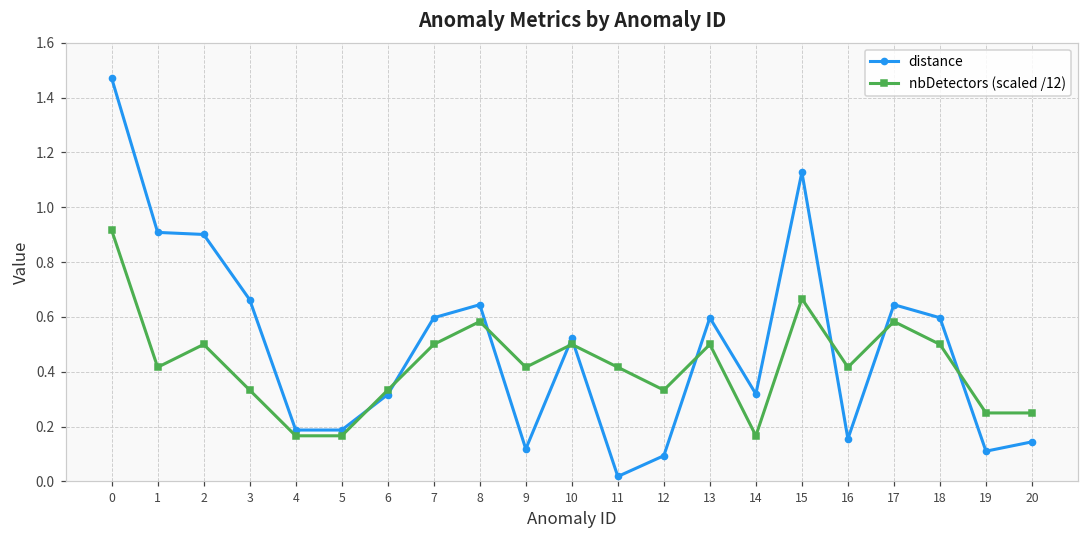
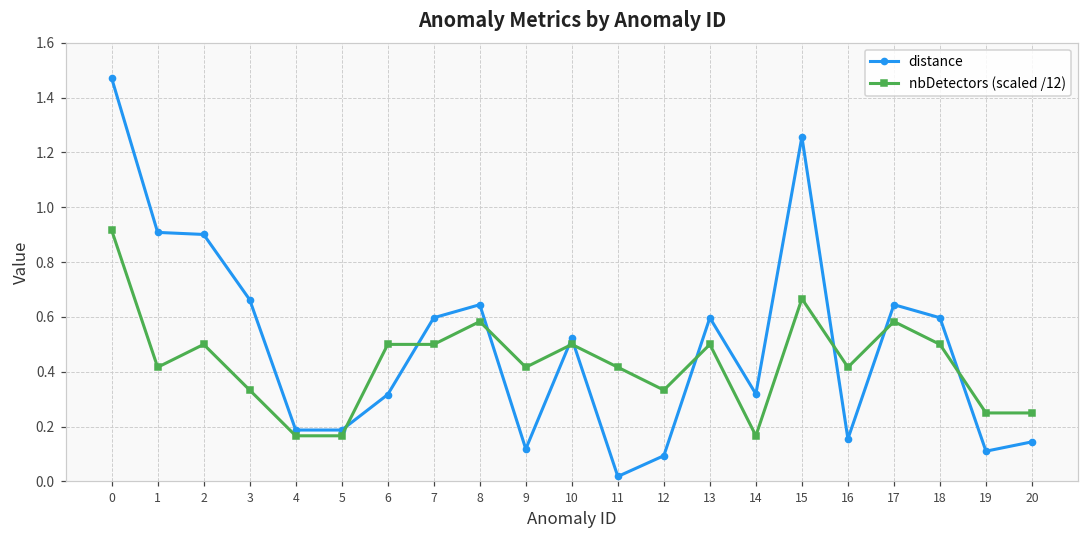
  {
    "distance": {
      "0": 1.47,
      "1": 0.91,
      "2": 0.90,
      "3": 0.66,
      "4": 0.19,
      "5": 0.19,
      "6": 0.32,
      "7": 0.60,
      "8": 0.64,
      "9": 0.12,
      "10": 0.52,
      "11": 0.02,
      "12": 0.09,
      "13": 0.60,
      "14": 0.32,
-     "15": 1.13,
+     "15": 1.26,
      "16": 0.16,
      "17": 0.64,
      "18": 0.60,
      "19": 0.11,
      "20": 0.14
    },
    "nbDetectors (scaled /12)": {
      "0": 0.92,
      "1": 0.42,
      "2": 0.50,
      "3": 0.33,
      "4": 0.17,
      "5": 0.17,
-     "6": 0.33,
+     "6": 0.50,
      "7": 0.50,
      "8": 0.58,
      "9": 0.42,
      "10": 0.50,
      "11": 0.42,
      "12": 0.33,
      "13": 0.50,
      "14": 0.17,
      "15": 0.67,
      "16": 0.42,
      "17": 0.58,
      "18": 0.50,
      "19": 0.25,
      "20": 0.25
    }
  }
